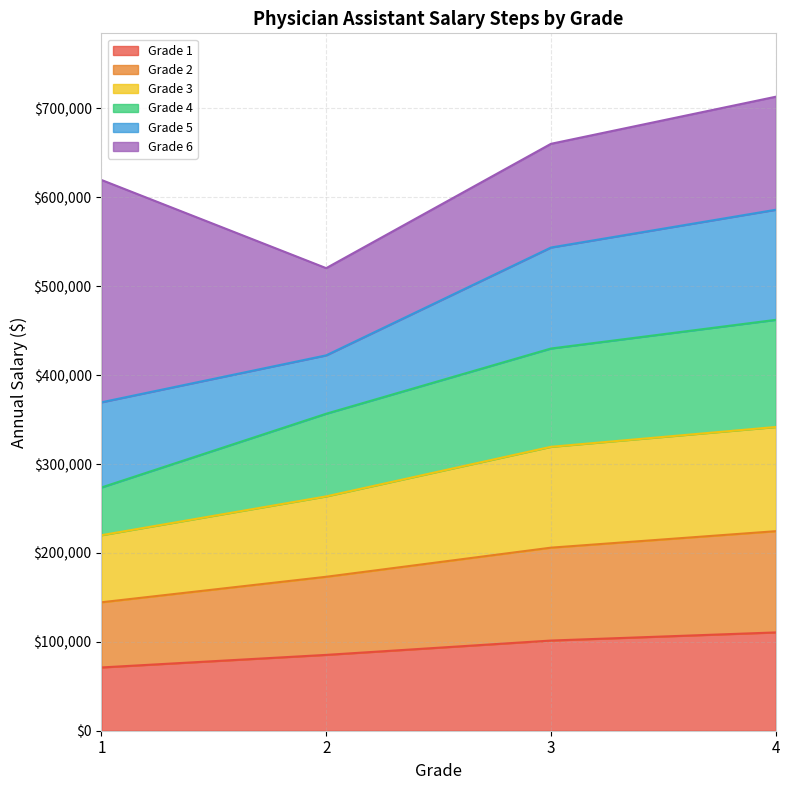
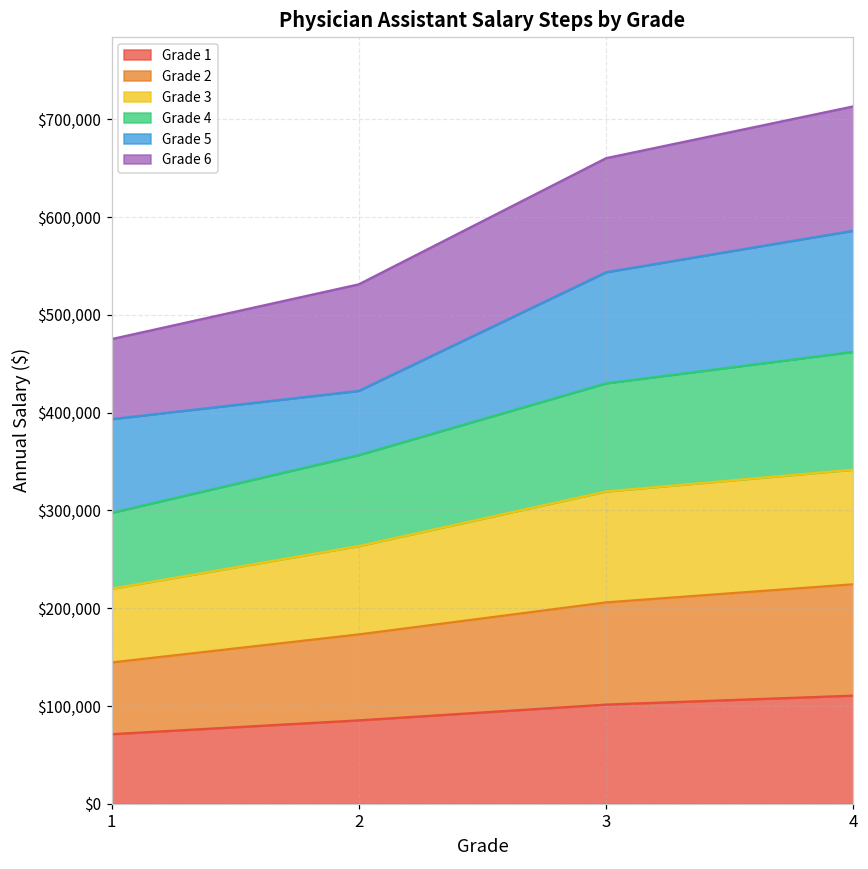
  {
    "Grade 3": {
      "1": "$80,000",
      "2": "$90,000",
      "3": "$110,000",
      "4": "$120,000"
    },
    "Grade 4": {
-     "1": "$50,000",
+     "1": "$80,000",
      "2": "$90,000",
      "3": "$110,000",
      "4": "$120,000"
    },
    "Grade 5": {
      "1": "$100,000",
      "2": "$70,000",
      "3": "$110,000",
      "4": "$120,000"
    },
    "Grade 6": {
-     "1": "$250,000",
-     "2": "$100,000",
+     "1": "$80,000",
+     "2": "$110,000",
      "3": "$120,000",
      "4": "$130,000"
    }
  }
